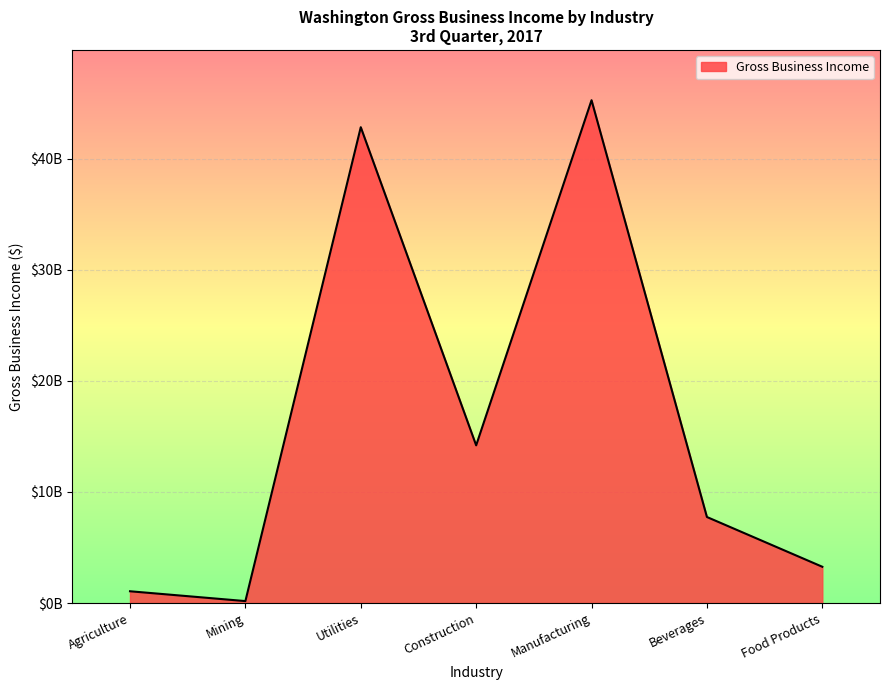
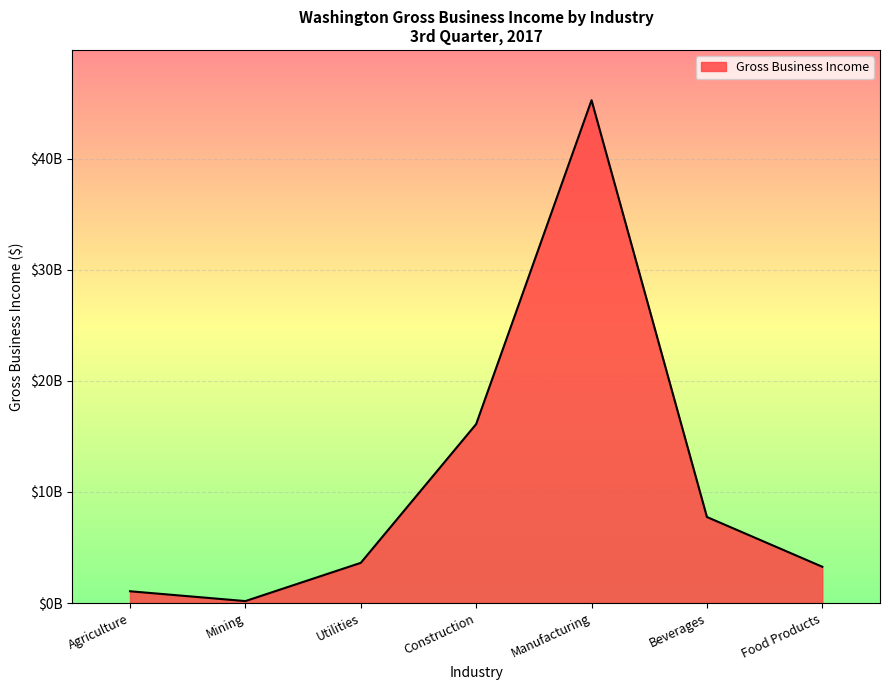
  {
    "Agriculture": "$1100000000",
    "Mining": "$200000000",
-   "Utilities": "$42900000000",
-   "Construction": "$14200000000",
+   "Utilities": "$3600000000",
+   "Construction": "$16100000000",
    "Manufacturing": "$45300000000",
    "Beverages": "$7700000000",
    "Food Products": "$3300000000"
  }
